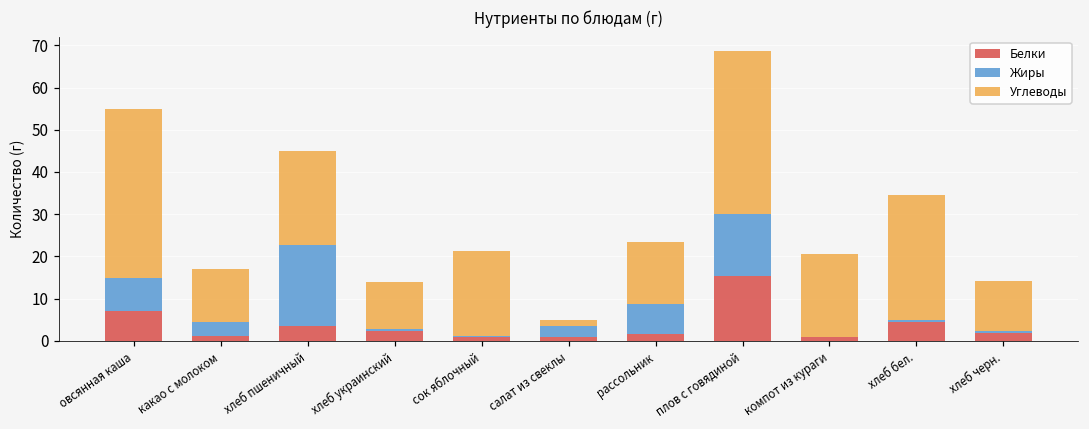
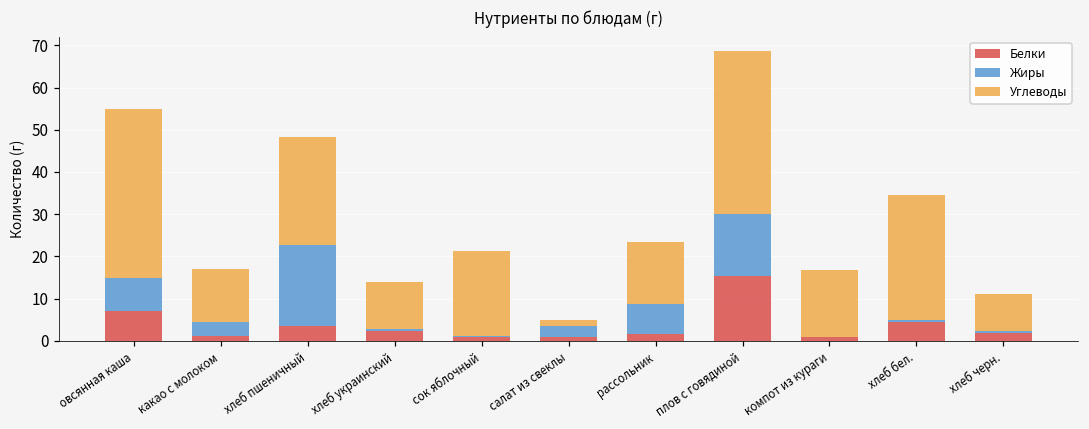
  {
    "Белки": {
      "овсянная каша": 7,
      "какао с молоком": 1,
      "хлеб пшеничный": 4,
      "хлеб украинский": 2,
      "сок яблочный": 1,
      "салат из свеклы": 1,
      "рассольник": 2,
      "плов с говядиной": 15,
      "компот из кураги": 1,
      "хлеб бел.": 5,
      "хлеб черн.": 2
    },
    "Жиры": {
      "овсянная каша": 8,
      "какао с молоком": 4,
      "хлеб пшеничный": 19,
      "салат из свеклы": 3,
      "рассольник": 7,
      "плов с говядиной": 15
    },
    "Углеводы": {
      "овсянная каша": 40,
      "какао с молоком": 13,
-     "хлеб пшеничный": 22,
+     "хлеб пшеничный": 26,
      "хлеб украинский": 11,
      "сок яблочный": 20,
      "салат из свеклы": 1,
      "рассольник": 15,
      "плов с говядиной": 39,
-     "компот из кураги": 19,
+     "компот из кураги": 16,
      "хлеб бел.": 30,
-     "хлеб черн.": 12
+     "хлеб черн.": 9
    }
  }
